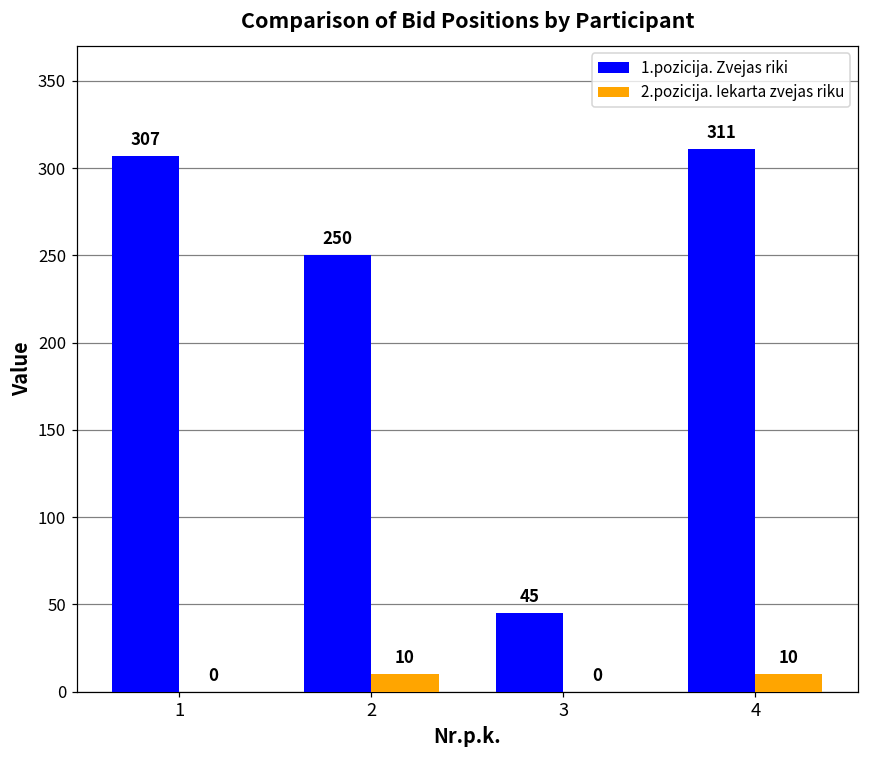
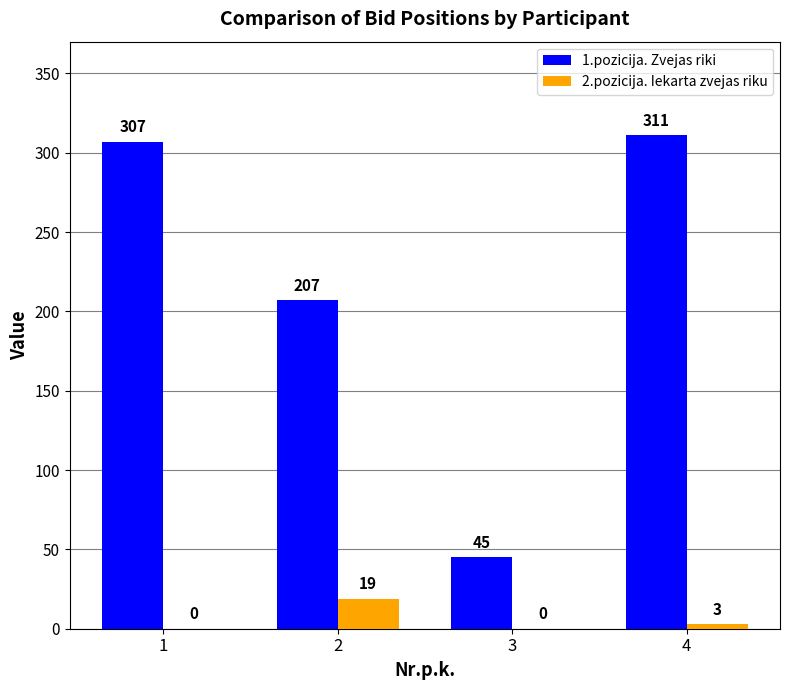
  {
    "1.pozicija. Zvejas riki": {
      "1": 307,
-     "2": 250,
+     "2": 207,
      "3": 45,
      "4": 311
    },
    "2.pozicija. Iekarta zvejas riku": {
      "1": 0,
-     "2": 10,
+     "2": 19,
      "3": 0,
-     "4": 10
+     "4": 3
    }
  }
